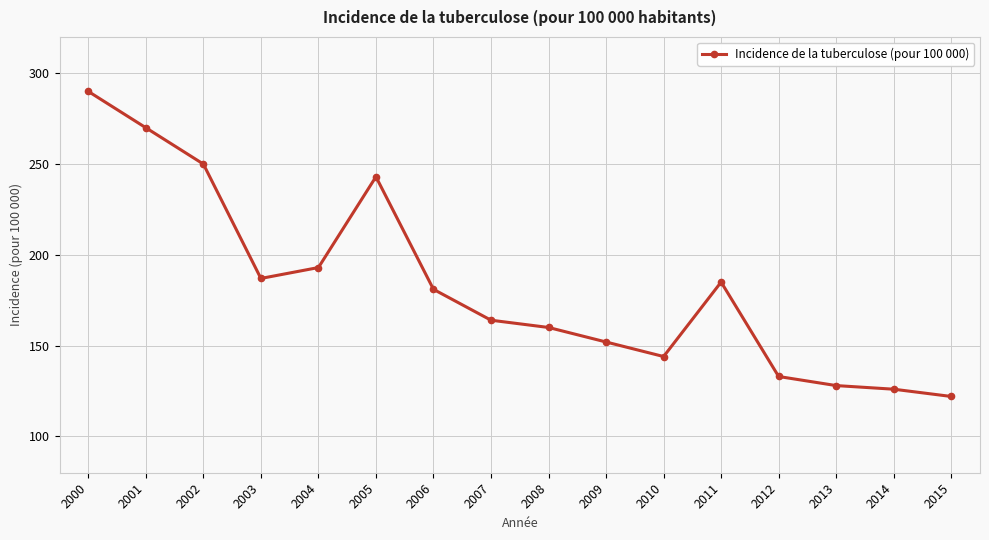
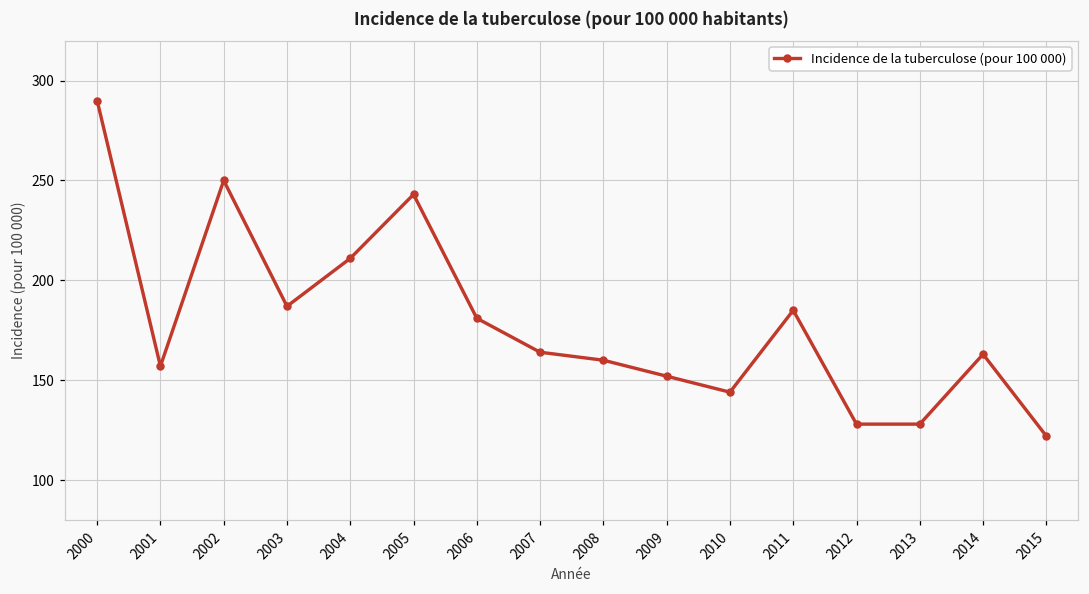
  {
    "2000": 290,
-   "2001": 270,
+   "2001": 157,
    "2002": 250,
    "2003": 187,
-   "2004": 193,
+   "2004": 211,
    "2005": 243,
    "2006": 181,
    "2007": 164,
    "2008": 160,
    "2009": 152,
    "2010": 144,
    "2011": 185,
-   "2012": 133,
+   "2012": 128,
    "2013": 128,
-   "2014": 126,
+   "2014": 163,
    "2015": 122
  }
